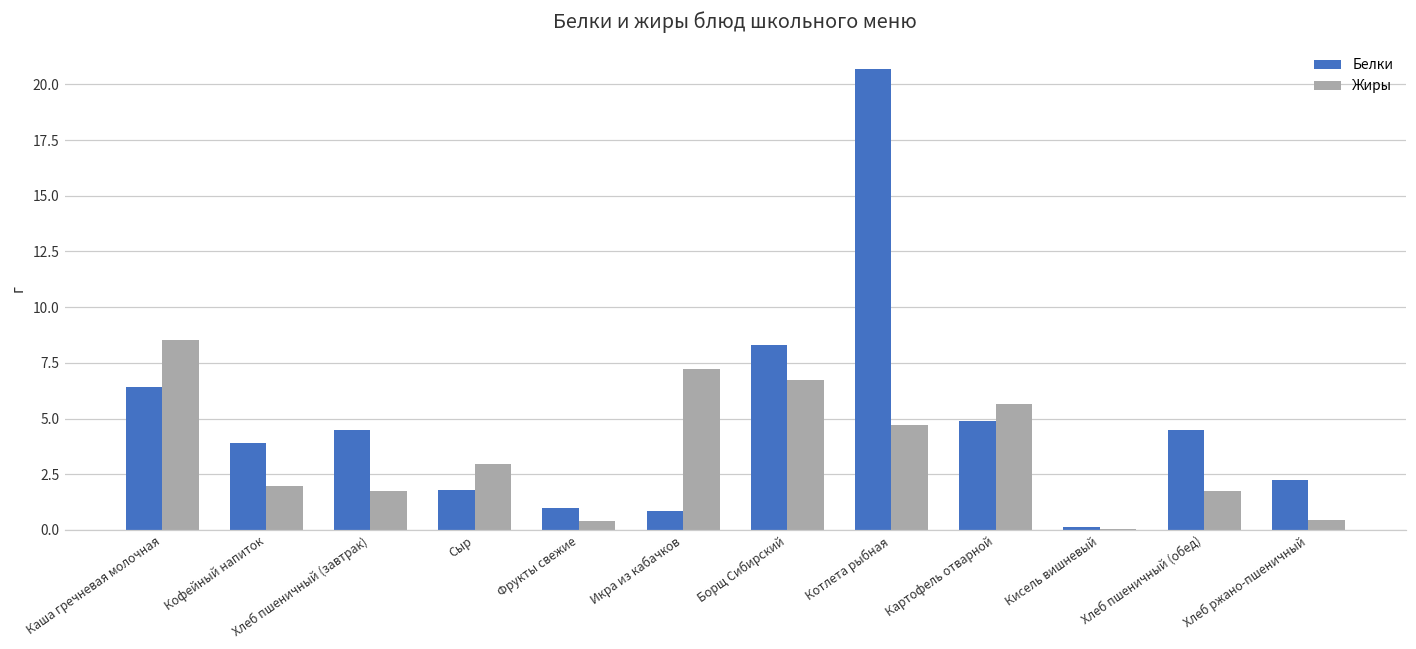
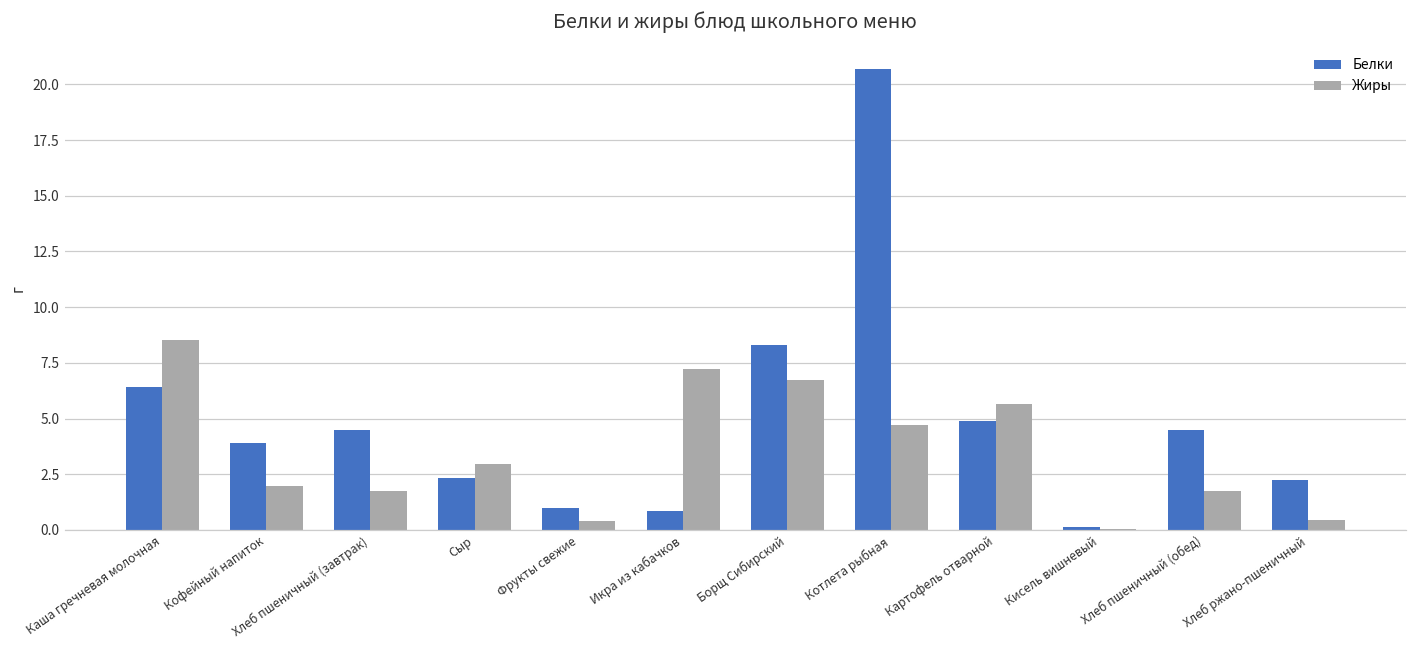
  {
    "Белки": {
      "Каша гречневая молочная": 6.4,
      "Кофейный напиток": 3.9,
      "Хлеб пшеничный (завтрак)": 4.5,
-     "Сыр": 1.8,
+     "Сыр": 2.3,
      "Фрукты свежие": 1.0,
      "Икра из кабачков": 0.8,
      "Борщ Сибирский": 8.3,
      "Котлета рыбная": 20.7,
      "Картофель отварной": 4.9,
      "Кисель вишневый": 0.1,
      "Хлеб пшеничный (обед)": 4.5,
      "Хлеб ржано-пшеничный": 2.2
    },
    "Жиры": {
      "Каша гречневая молочная": 8.5,
      "Кофейный напиток": 2.0,
      "Хлеб пшеничный (завтрак)": 1.7,
      "Сыр": 3.0,
      "Фрукты свежие": 0.4,
      "Икра из кабачков": 7.2,
      "Борщ Сибирский": 6.8,
      "Котлета рыбная": 4.7,
      "Картофель отварной": 5.7,
      "Хлеб пшеничный (обед)": 1.7,
      "Хлеб ржано-пшеничный": 0.4
    }
  }
